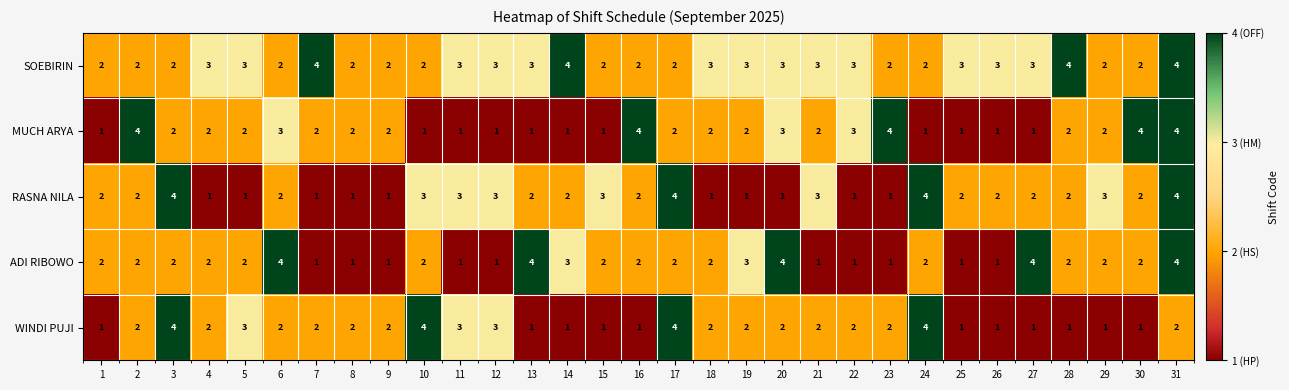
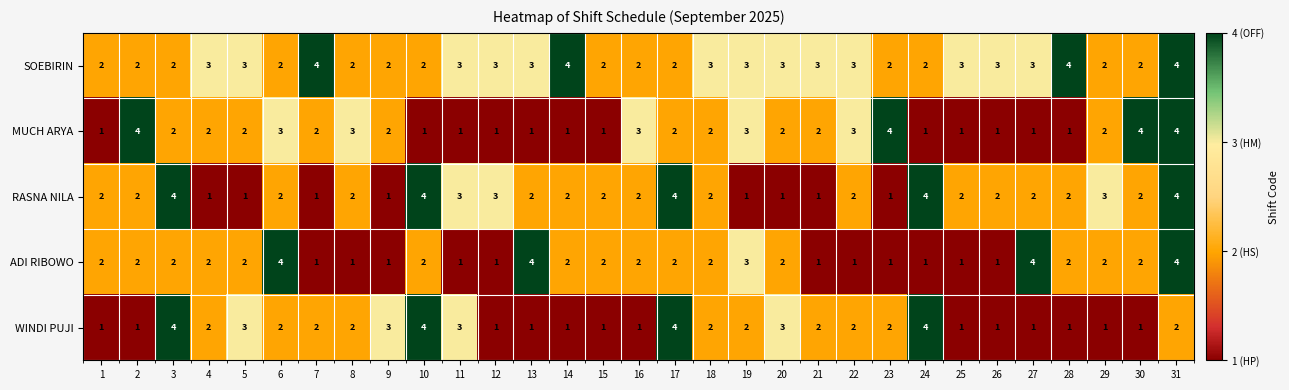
  {
    "SOEBIRIN": {
      "1": 2,
      "2": 2,
      "3": 2,
      "4": 3,
      "5": 3,
      "6": 2,
      "7": 4,
      "8": 2,
      "9": 2,
      "10": 2,
      "11": 3,
      "12": 3,
      "13": 3,
      "14": 4,
      "15": 2,
      "16": 2,
      "17": 2,
      "18": 3,
      "19": 3,
      "20": 3,
      "21": 3,
      "22": 3,
      "23": 2,
      "24": 2,
      "25": 3,
      "26": 3,
      "27": 3,
      "28": 4,
      "29": 2,
      "30": 2,
      "31": 4
    },
    "MUCH ARYA": {
      "1": 1,
      "2": 4,
      "3": 2,
      "4": 2,
      "5": 2,
      "6": 3,
      "7": 2,
-     "8": 2,
+     "8": 3,
      "9": 2,
      "10": 1,
      "11": 1,
      "12": 1,
      "13": 1,
      "14": 1,
      "15": 1,
-     "16": 4,
+     "16": 3,
      "17": 2,
      "18": 2,
-     "19": 2,
-     "20": 3,
+     "19": 3,
+     "20": 2,
      "21": 2,
      "22": 3,
      "23": 4,
      "24": 1,
      "25": 1,
      "26": 1,
      "27": 1,
-     "28": 2,
+     "28": 1,
      "29": 2,
      "30": 4,
      "31": 4
    },
    "RASNA NILA": {
      "1": 2,
      "2": 2,
      "3": 4,
      "4": 1,
      "5": 1,
      "6": 2,
      "7": 1,
-     "8": 1,
+     "8": 2,
      "9": 1,
-     "10": 3,
+     "10": 4,
      "11": 3,
      "12": 3,
      "13": 2,
      "14": 2,
-     "15": 3,
+     "15": 2,
      "16": 2,
      "17": 4,
-     "18": 1,
+     "18": 2,
      "19": 1,
      "20": 1,
-     "21": 3,
-     "22": 1,
+     "21": 1,
+     "22": 2,
      "23": 1,
      "24": 4,
      "25": 2,
      "26": 2,
      "27": 2,
      "28": 2,
      "29": 3,
      "30": 2,
      "31": 4
    },
    "ADI RIBOWO": {
      "1": 2,
      "2": 2,
      "3": 2,
      "4": 2,
      "5": 2,
      "6": 4,
      "7": 1,
      "8": 1,
      "9": 1,
      "10": 2,
      "11": 1,
      "12": 1,
      "13": 4,
-     "14": 3,
+     "14": 2,
      "15": 2,
      "16": 2,
      "17": 2,
      "18": 2,
      "19": 3,
-     "20": 4,
+     "20": 2,
      "21": 1,
      "22": 1,
      "23": 1,
-     "24": 2,
+     "24": 1,
      "25": 1,
      "26": 1,
      "27": 4,
      "28": 2,
      "29": 2,
      "30": 2,
      "31": 4
    },
    "WINDI PUJI": {
      "1": 1,
-     "2": 2,
+     "2": 1,
      "3": 4,
      "4": 2,
      "5": 3,
      "6": 2,
      "7": 2,
      "8": 2,
-     "9": 2,
+     "9": 3,
      "10": 4,
      "11": 3,
-     "12": 3,
+     "12": 1,
      "13": 1,
      "14": 1,
      "15": 1,
      "16": 1,
      "17": 4,
      "18": 2,
      "19": 2,
-     "20": 2,
+     "20": 3,
      "21": 2,
      "22": 2,
      "23": 2,
      "24": 4,
      "25": 1,
      "26": 1,
      "27": 1,
      "28": 1,
      "29": 1,
      "30": 1,
      "31": 2
    }
  }
